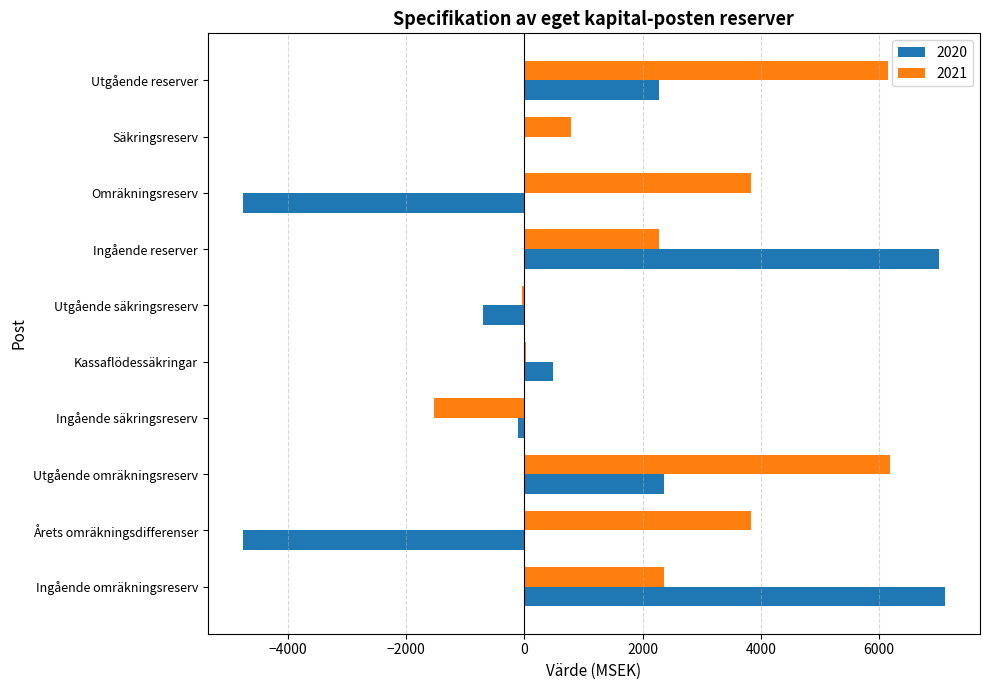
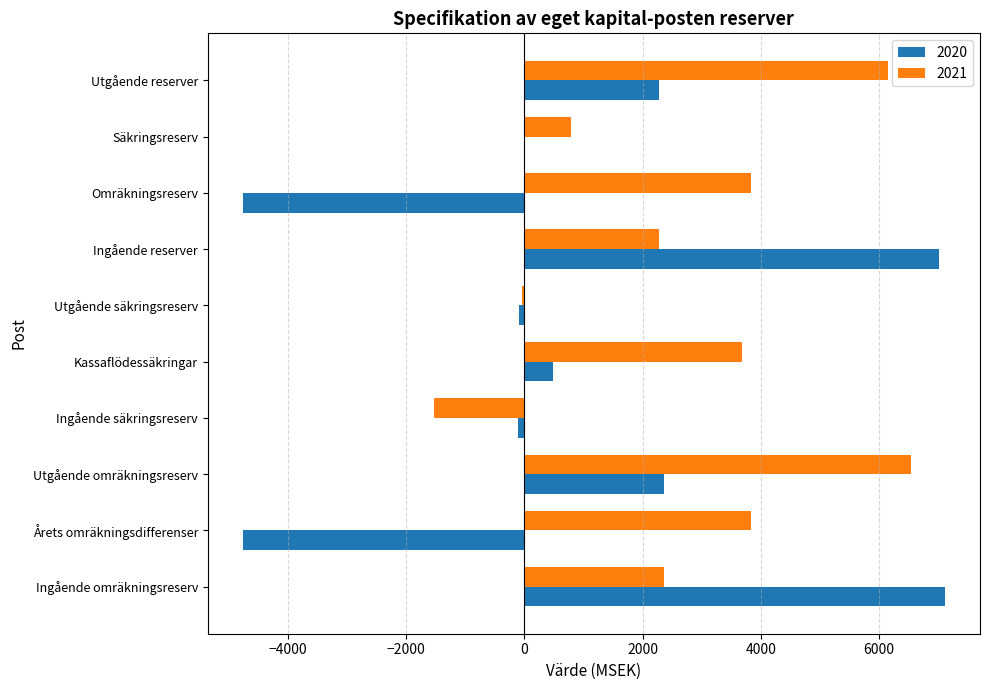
  {
    "2020": {
      "Utgående reserver": 2300,
      "Omräkningsreserv": -4800,
      "Ingående reserver": 7000,
-     "Utgående säkringsreserv": -700,
+     "Utgående säkringsreserv": -100,
      "Kassaflödessäkringar": 500,
      "Ingående säkringsreserv": -100,
      "Utgående omräkningsreserv": 2400,
      "Årets omräkningsdifferenser": -4800,
      "Ingående omräkningsreserv": 7100
    },
    "2021": {
      "Utgående reserver": 6100,
      "Säkringsreserv": 800,
      "Omräkningsreserv": 3800,
      "Ingående reserver": 2300,
      "Utgående säkringsreserv": 0,
-     "Kassaflödessäkringar": 0,
+     "Kassaflödessäkringar": 3700,
      "Ingående säkringsreserv": -1500,
-     "Utgående omräkningsreserv": 6200,
+     "Utgående omräkningsreserv": 6500,
      "Årets omräkningsdifferenser": 3800,
      "Ingående omräkningsreserv": 2400
    }
  }
